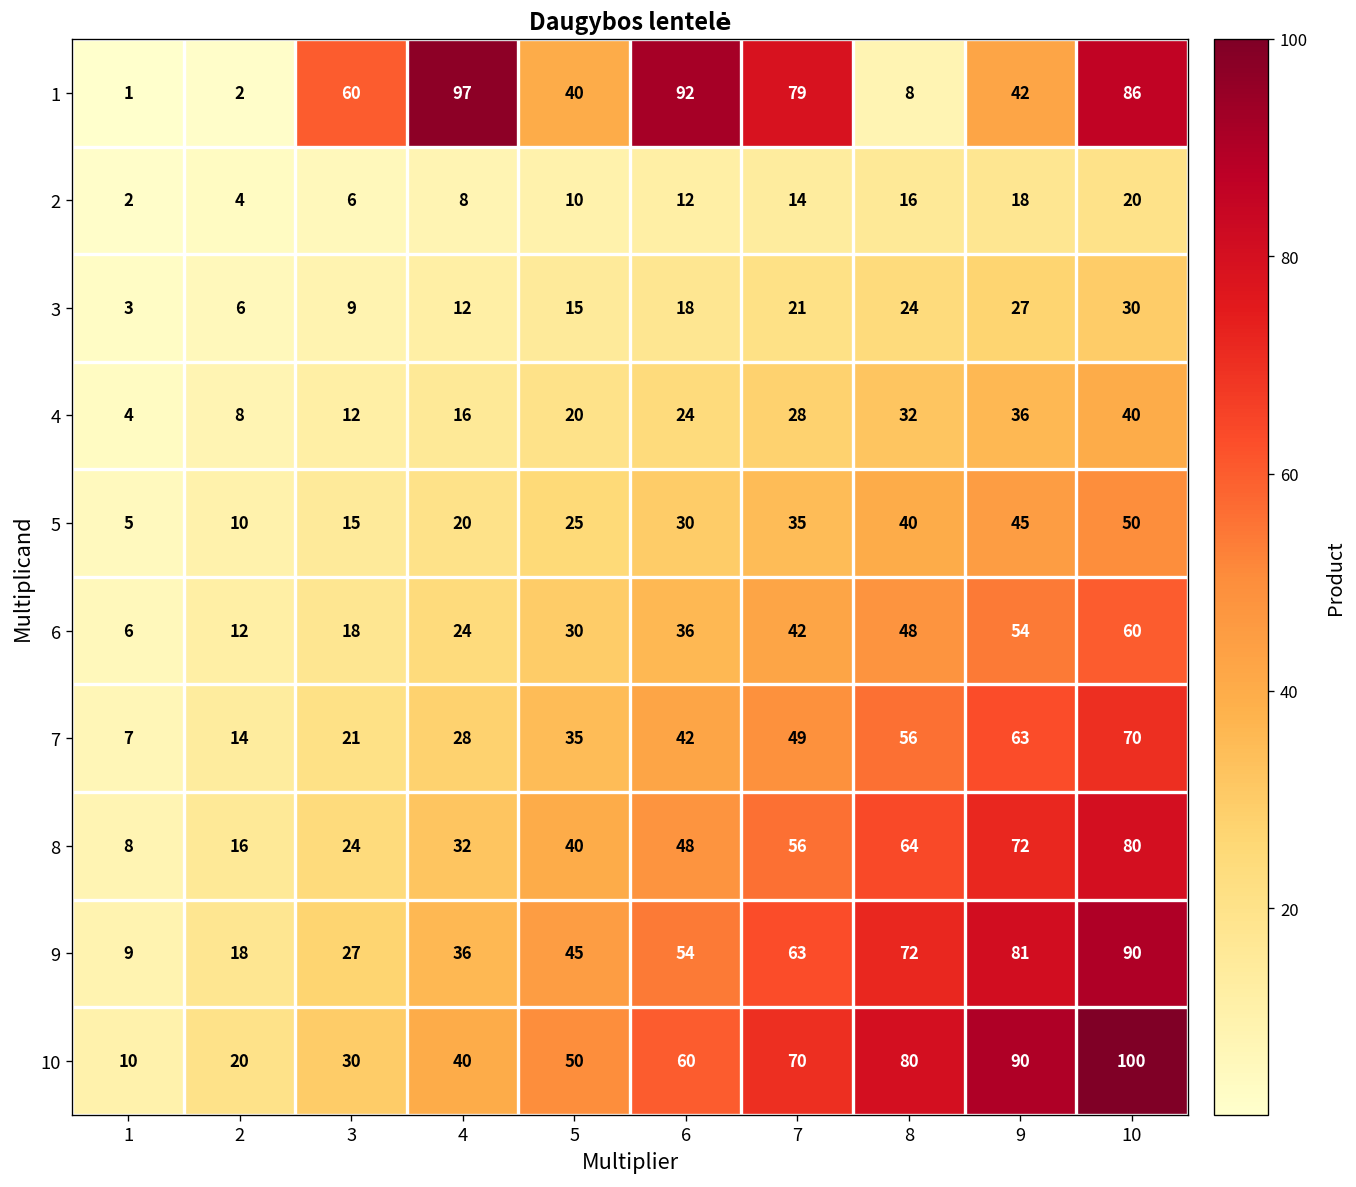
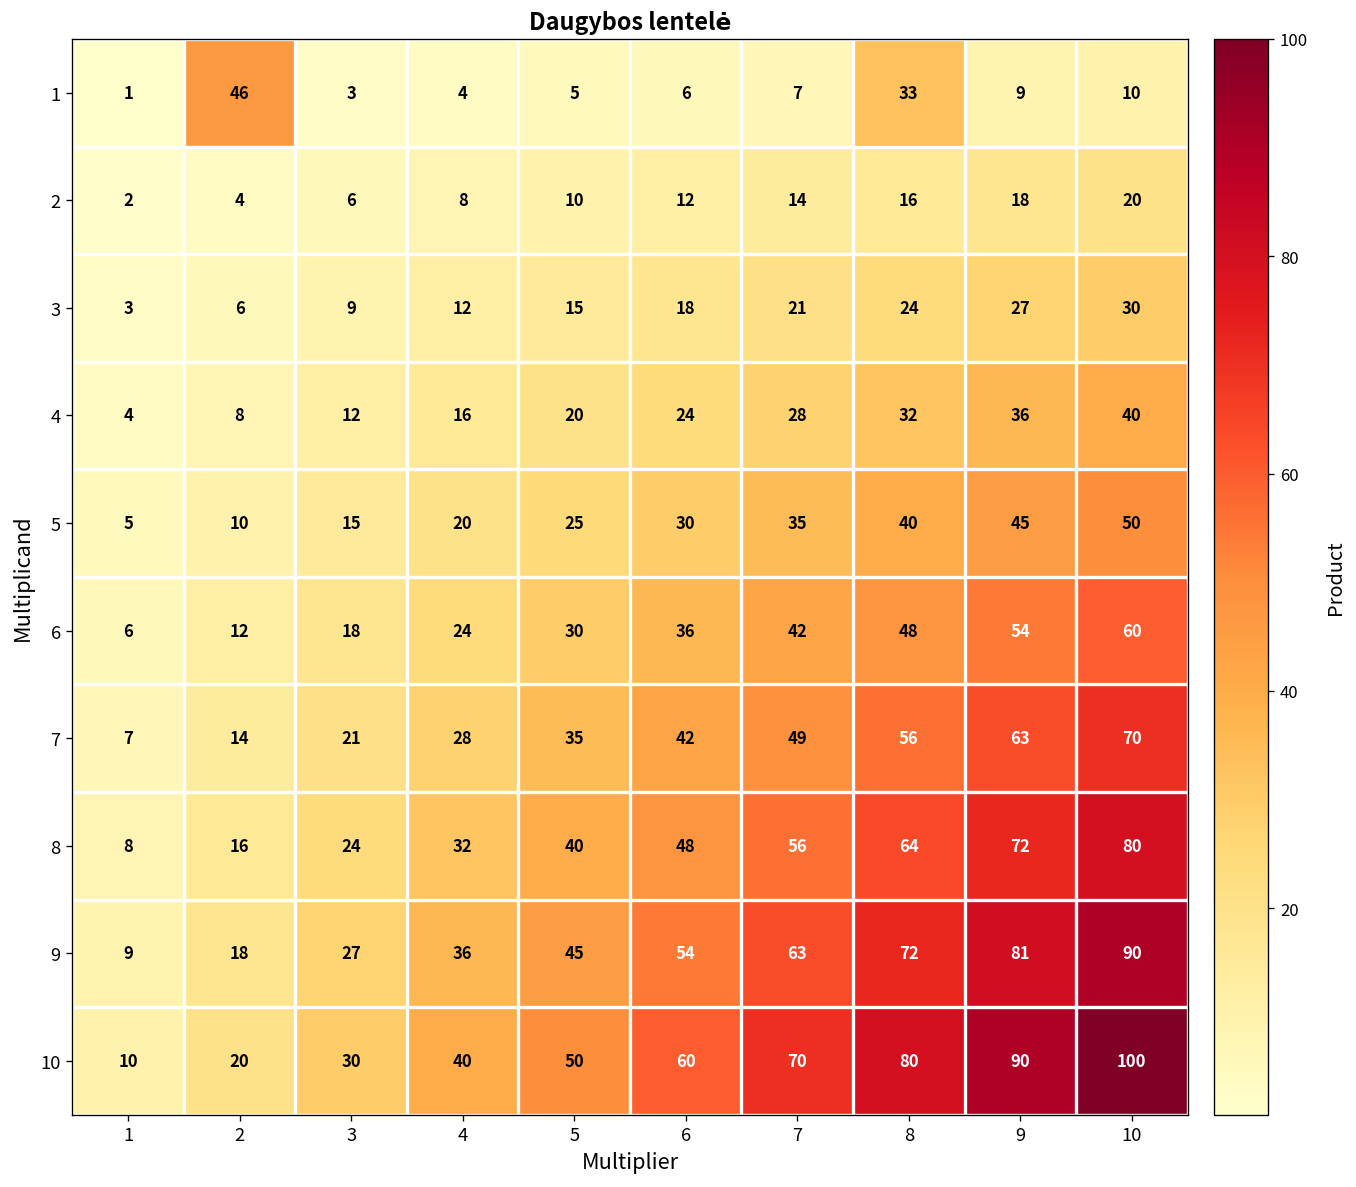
  {
    "1": {
      "1": 1,
-     "2": 2,
-     "3": 60,
-     "4": 97,
-     "5": 40,
-     "6": 92,
-     "7": 79,
-     "8": 8,
-     "9": 42,
-     "10": 86
+     "2": 46,
+     "3": 3,
+     "4": 4,
+     "5": 5,
+     "6": 6,
+     "7": 7,
+     "8": 33,
+     "9": 9,
+     "10": 10
    },
    "2": {
      "1": 2,
      "2": 4,
      "3": 6,
      "4": 8,
      "5": 10,
      "6": 12,
      "7": 14,
      "8": 16,
      "9": 18,
      "10": 20
    },
    "3": {
      "1": 3,
      "2": 6,
      "3": 9,
      "4": 12,
      "5": 15,
      "6": 18,
      "7": 21,
      "8": 24,
      "9": 27,
      "10": 30
    },
    "4": {
      "1": 4,
      "2": 8,
      "3": 12,
      "4": 16,
      "5": 20,
      "6": 24,
      "7": 28,
      "8": 32,
      "9": 36,
      "10": 40
    },
    "5": {
      "1": 5,
      "2": 10,
      "3": 15,
      "4": 20,
      "5": 25,
      "6": 30,
      "7": 35,
      "8": 40,
      "9": 45,
      "10": 50
    },
    "6": {
      "1": 6,
      "2": 12,
      "3": 18,
      "4": 24,
      "5": 30,
      "6": 36,
      "7": 42,
      "8": 48,
      "9": 54,
      "10": 60
    },
    "7": {
      "1": 7,
      "2": 14,
      "3": 21,
      "4": 28,
      "5": 35,
      "6": 42,
      "7": 49,
      "8": 56,
      "9": 63,
      "10": 70
    },
    "8": {
      "1": 8,
      "2": 16,
      "3": 24,
      "4": 32,
      "5": 40,
      "6": 48,
      "7": 56,
      "8": 64,
      "9": 72,
      "10": 80
    },
    "9": {
      "1": 9,
      "2": 18,
      "3": 27,
      "4": 36,
      "5": 45,
      "6": 54,
      "7": 63,
      "8": 72,
      "9": 81,
      "10": 90
    },
    "10": {
      "1": 10,
      "2": 20,
      "3": 30,
      "4": 40,
      "5": 50,
      "6": 60,
      "7": 70,
      "8": 80,
      "9": 90,
      "10": 100
    }
  }
